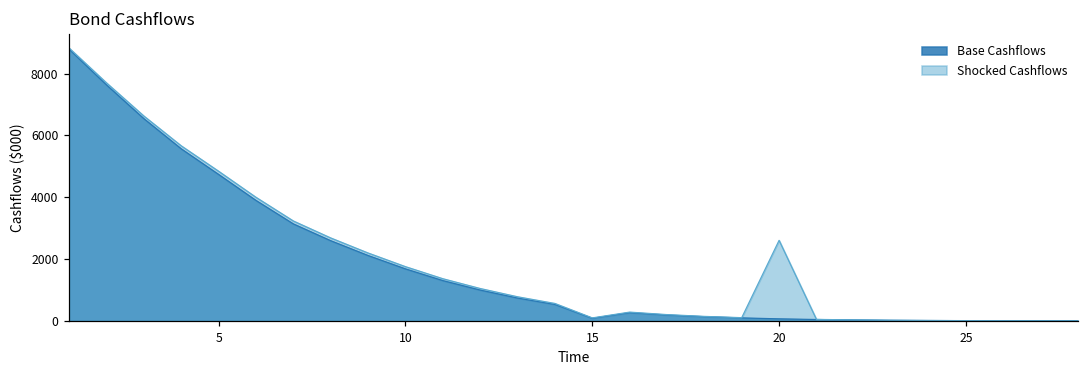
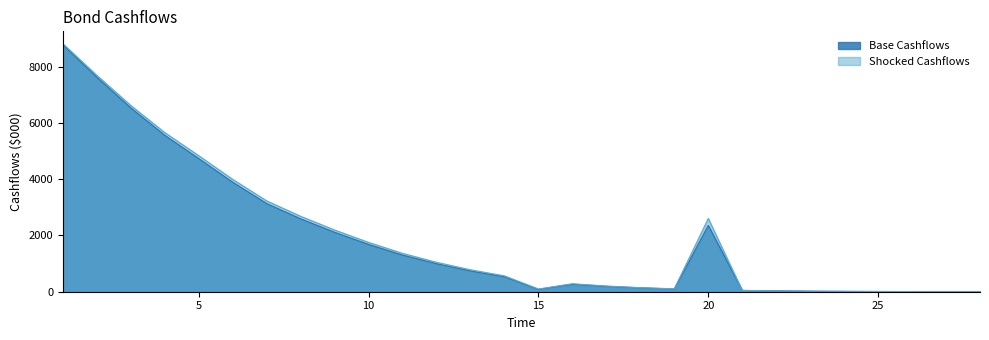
  {
    "Base Cashflows": {
      "5": 4700,
-     "20": 100
+     "20": 2400
    },
    "Shocked Cashflows": {
      "5": 4800,
      "20": 2600
    }
  }
